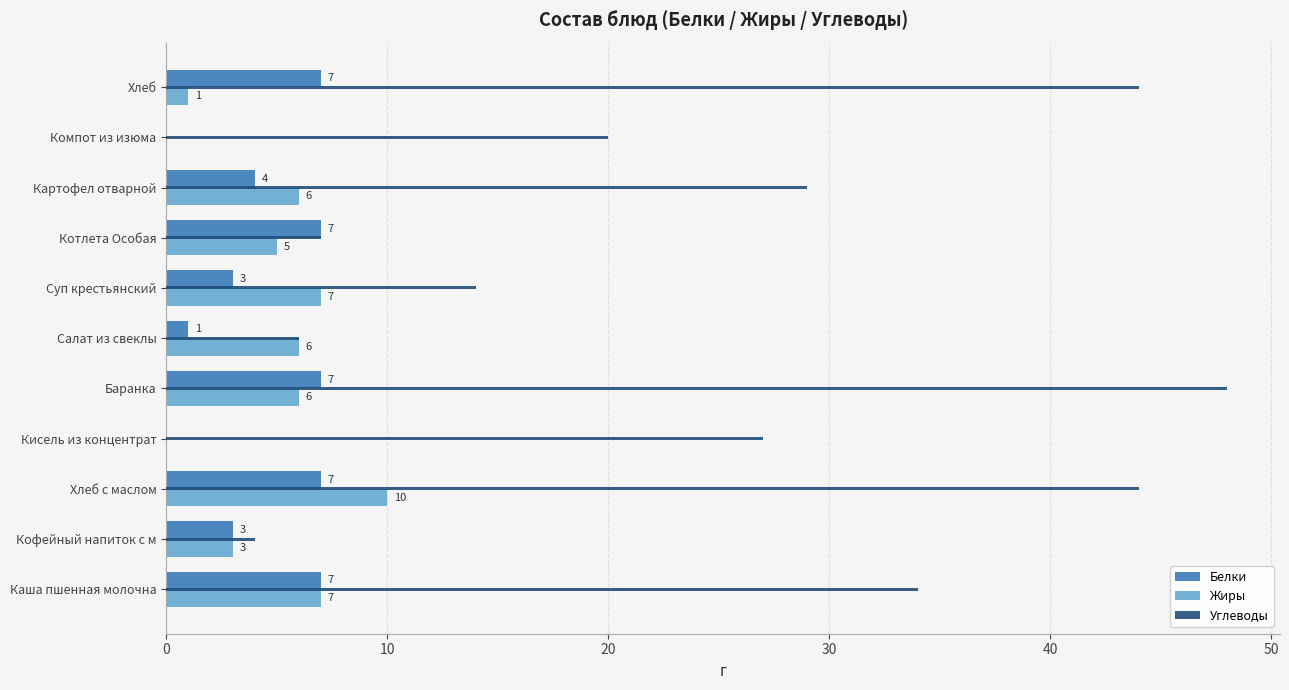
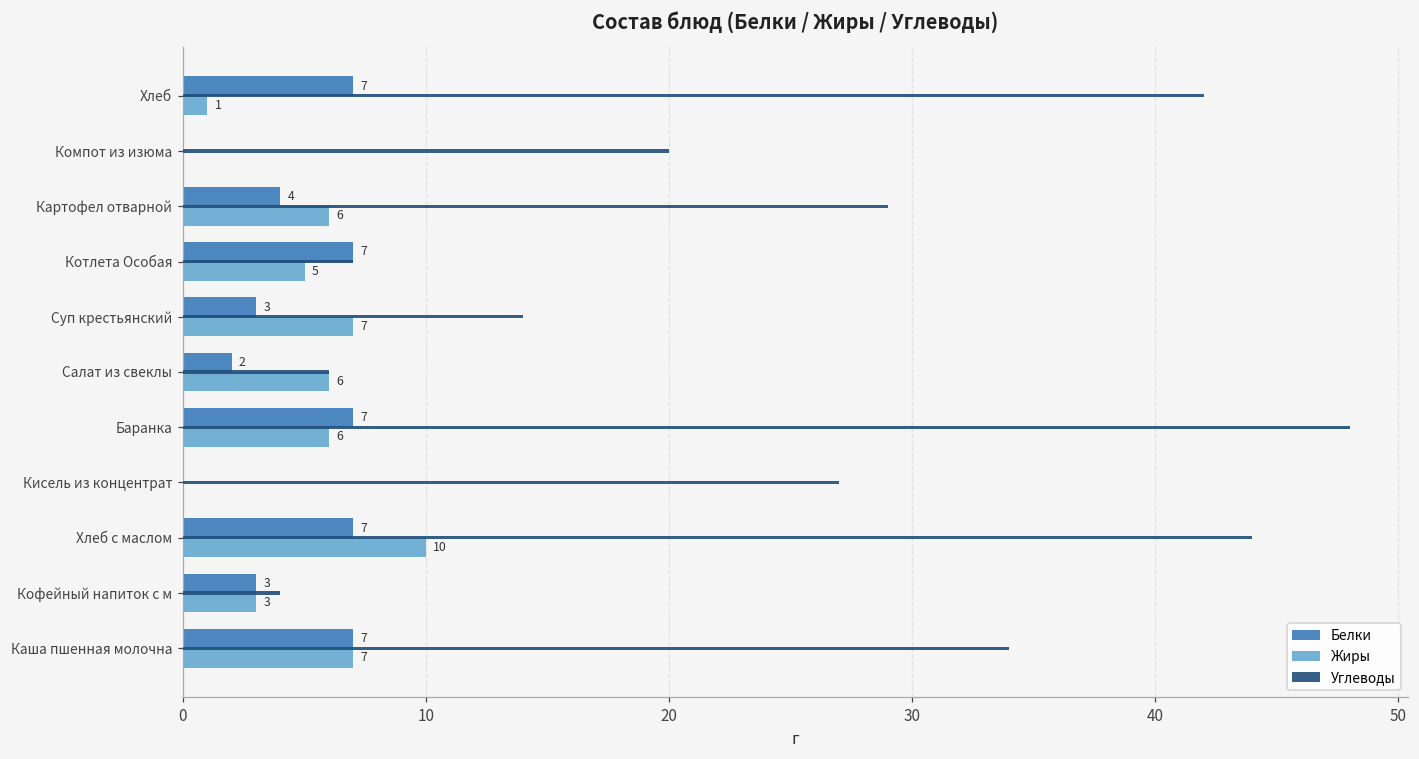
  {
    "Белки": {
      "Хлеб": 7,
      "Картофел отварной": 4,
      "Котлета Особая": 7,
      "Суп крестьянский": 3,
-     "Салат из свеклы": 1,
+     "Салат из свеклы": 2,
      "Баранка": 7,
      "Хлеб с маслом": 7,
      "Кофейный напиток с м": 3,
      "Каша пшенная молочна": 7
    },
    "Жиры": {
      "Хлеб": 1,
      "Картофел отварной": 6,
      "Котлета Особая": 5,
      "Суп крестьянский": 7,
      "Салат из свеклы": 6,
      "Баранка": 6,
      "Хлеб с маслом": 10,
      "Кофейный напиток с м": 3,
      "Каша пшенная молочна": 7
    },
    "Углеводы": {
-     "Хлеб": 44,
+     "Хлеб": 42,
      "Компот из изюма": 20,
      "Картофел отварной": 29,
      "Суп крестьянский": 14,
      "Баранка": 48,
      "Кисель из концентрат": 27,
      "Хлеб с маслом": 44,
      "Кофейный напиток с м": 4,
      "Каша пшенная молочна": 34
    }
  }
